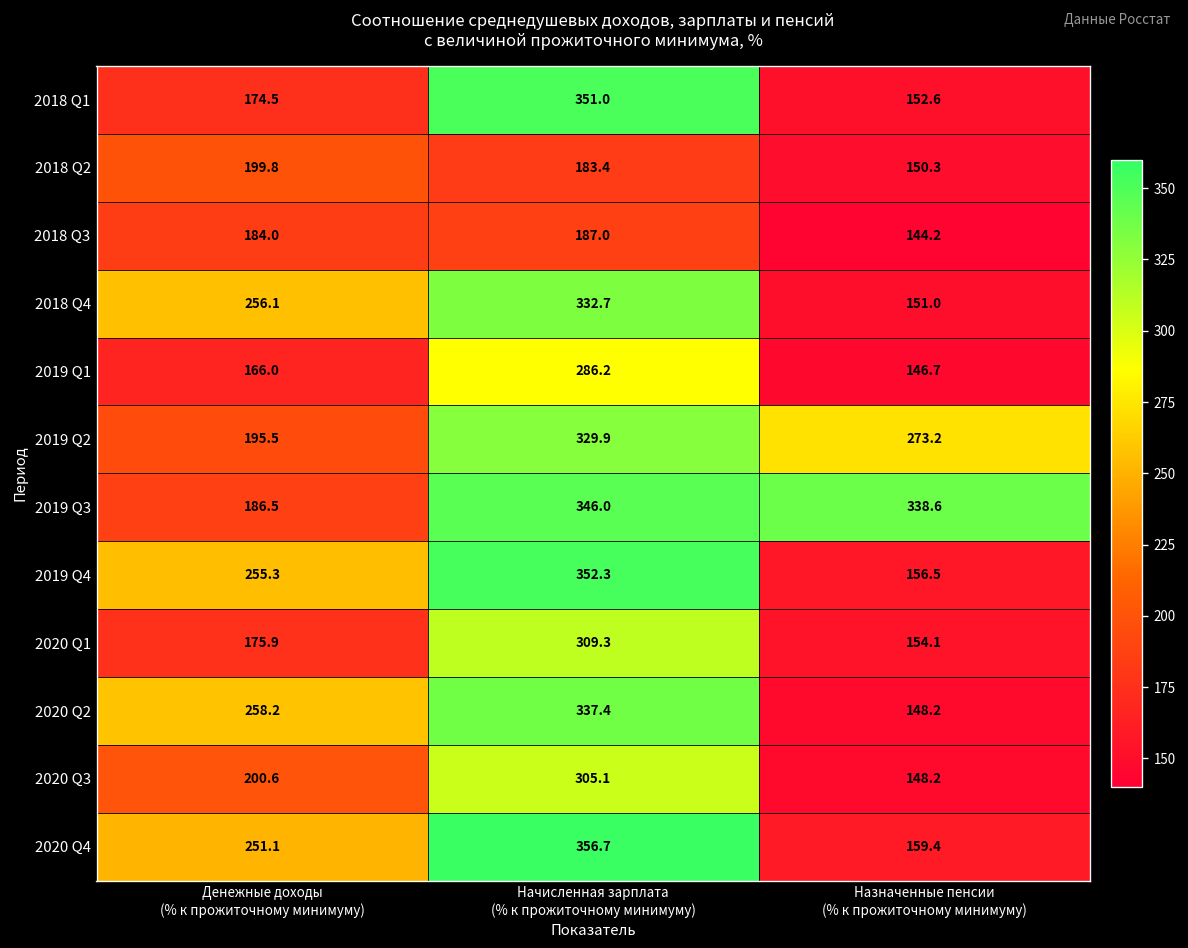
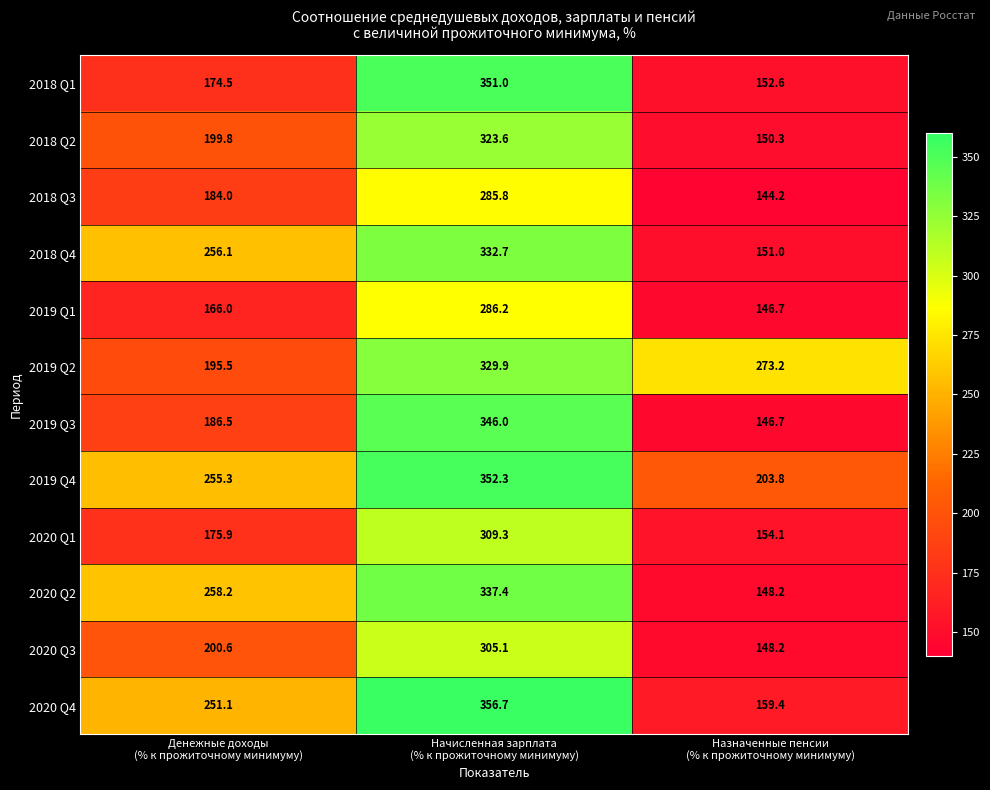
  {
    "2018 Q1": {
      "Денежные доходы (% к прожиточному минимуму)": 174.5,
      "Начисленная зарплата (% к прожиточному минимуму)": 351.0,
      "Назначенные пенсии (% к прожиточному минимуму)": 152.6
    },
    "2018 Q2": {
      "Денежные доходы (% к прожиточному минимуму)": 199.8,
-     "Начисленная зарплата (% к прожиточному минимуму)": 183.4,
+     "Начисленная зарплата (% к прожиточному минимуму)": 323.6,
      "Назначенные пенсии (% к прожиточному минимуму)": 150.3
    },
    "2018 Q3": {
      "Денежные доходы (% к прожиточному минимуму)": 184.0,
-     "Начисленная зарплата (% к прожиточному минимуму)": 187.0,
+     "Начисленная зарплата (% к прожиточному минимуму)": 285.8,
      "Назначенные пенсии (% к прожиточному минимуму)": 144.2
    },
    "2018 Q4": {
      "Денежные доходы (% к прожиточному минимуму)": 256.1,
      "Начисленная зарплата (% к прожиточному минимуму)": 332.7,
      "Назначенные пенсии (% к прожиточному минимуму)": 151.0
    },
    "2019 Q1": {
      "Денежные доходы (% к прожиточному минимуму)": 166.0,
      "Начисленная зарплата (% к прожиточному минимуму)": 286.2,
      "Назначенные пенсии (% к прожиточному минимуму)": 146.7
    },
    "2019 Q2": {
      "Денежные доходы (% к прожиточному минимуму)": 195.5,
      "Начисленная зарплата (% к прожиточному минимуму)": 329.9,
      "Назначенные пенсии (% к прожиточному минимуму)": 273.2
    },
    "2019 Q3": {
      "Денежные доходы (% к прожиточному минимуму)": 186.5,
      "Начисленная зарплата (% к прожиточному минимуму)": 346.0,
-     "Назначенные пенсии (% к прожиточному минимуму)": 338.6
+     "Назначенные пенсии (% к прожиточному минимуму)": 146.7
    },
    "2019 Q4": {
      "Денежные доходы (% к прожиточному минимуму)": 255.3,
      "Начисленная зарплата (% к прожиточному минимуму)": 352.3,
-     "Назначенные пенсии (% к прожиточному минимуму)": 156.5
+     "Назначенные пенсии (% к прожиточному минимуму)": 203.8
    },
    "2020 Q1": {
      "Денежные доходы (% к прожиточному минимуму)": 175.9,
      "Начисленная зарплата (% к прожиточному минимуму)": 309.3,
      "Назначенные пенсии (% к прожиточному минимуму)": 154.1
    },
    "2020 Q2": {
      "Денежные доходы (% к прожиточному минимуму)": 258.2,
      "Начисленная зарплата (% к прожиточному минимуму)": 337.4,
      "Назначенные пенсии (% к прожиточному минимуму)": 148.2
    },
    "2020 Q3": {
      "Денежные доходы (% к прожиточному минимуму)": 200.6,
      "Начисленная зарплата (% к прожиточному минимуму)": 305.1,
      "Назначенные пенсии (% к прожиточному минимуму)": 148.2
    },
    "2020 Q4": {
      "Денежные доходы (% к прожиточному минимуму)": 251.1,
      "Начисленная зарплата (% к прожиточному минимуму)": 356.7,
      "Назначенные пенсии (% к прожиточному минимуму)": 159.4
    }
  }
